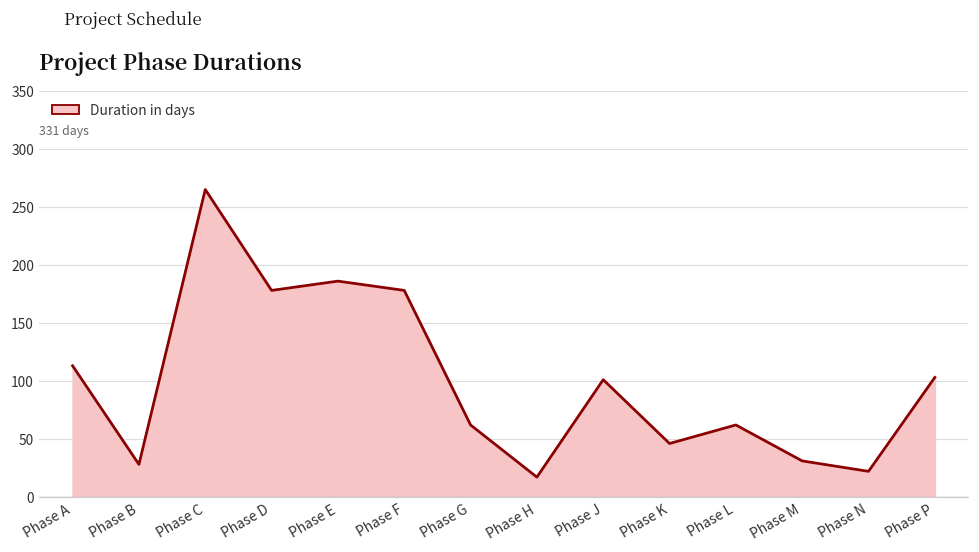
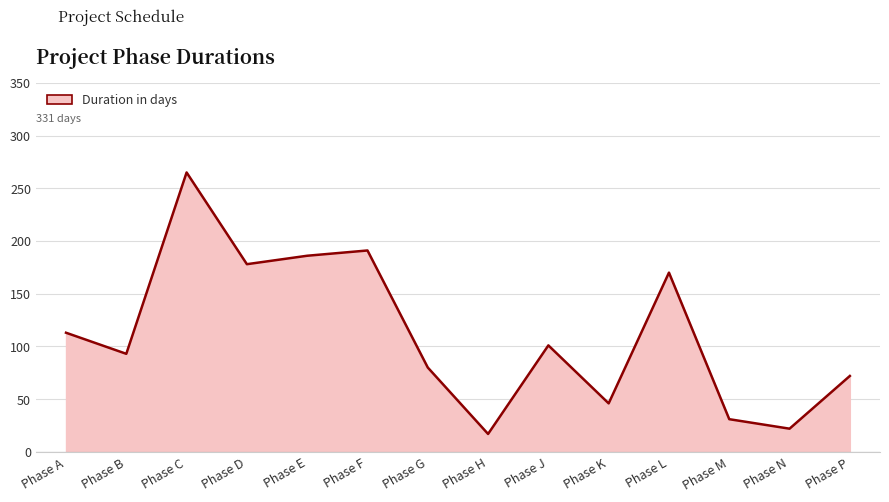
  {
    "Phase A": 113,
-   "Phase B": 28,
+   "Phase B": 93,
    "Phase C": 265,
    "Phase D": 178,
    "Phase E": 186,
-   "Phase F": 178,
-   "Phase G": 62,
+   "Phase F": 191,
+   "Phase G": 80,
    "Phase H": 17,
    "Phase J": 101,
    "Phase K": 46,
-   "Phase L": 62,
+   "Phase L": 170,
    "Phase M": 31,
    "Phase N": 22,
-   "Phase P": 103
+   "Phase P": 72
  }
